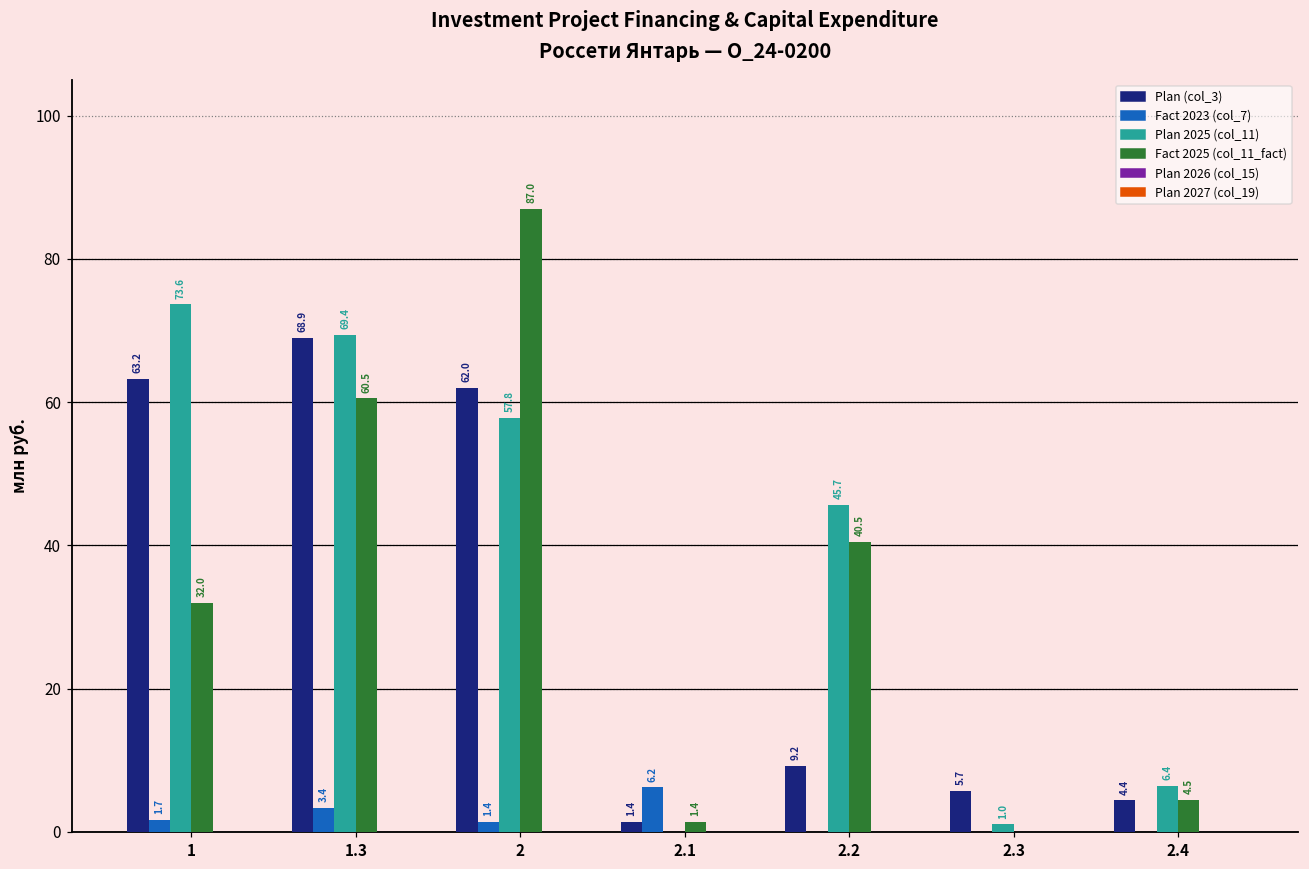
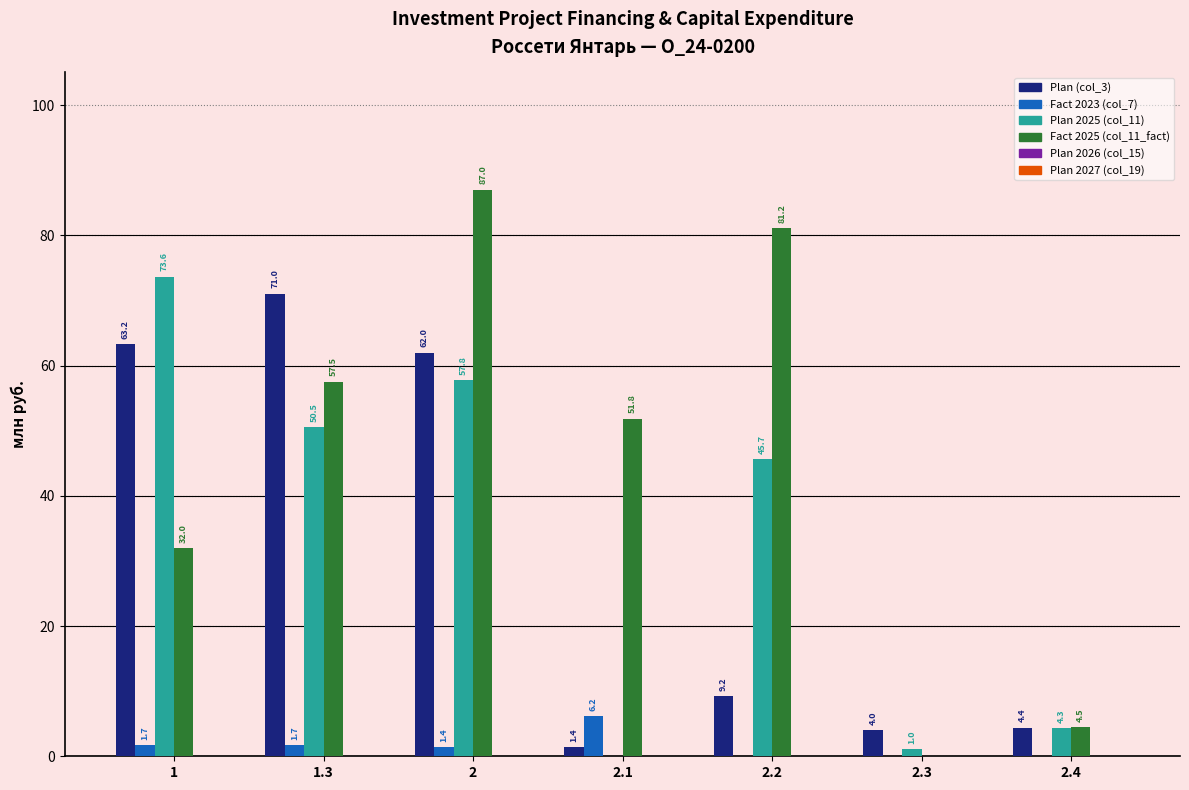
  {
    "Plan (col_3)": {
      "1": 63.2,
-     "1.3": 68.9,
+     "1.3": 71.0,
      "2": 62.0,
      "2.1": 1.4,
      "2.2": 9.2,
-     "2.3": 5.7,
+     "2.3": 4.0,
      "2.4": 4.4
    },
    "Fact 2023 (col_7)": {
      "1": 1.7,
-     "1.3": 3.4,
+     "1.3": 1.7,
      "2": 1.4,
      "2.1": 6.2
    },
    "Plan 2025 (col_11)": {
      "1": 73.6,
-     "1.3": 69.4,
+     "1.3": 50.5,
      "2": 57.8,
      "2.2": 45.7,
      "2.3": 1.0,
-     "2.4": 6.4
+     "2.4": 4.3
    },
    "Fact 2025 (col_11_fact)": {
      "1": 32.0,
-     "1.3": 60.5,
+     "1.3": 57.5,
      "2": 87.0,
-     "2.1": 1.4,
-     "2.2": 40.5,
+     "2.1": 51.8,
+     "2.2": 81.2,
      "2.4": 4.5
    },
    "Plan 2026 (col_15)": {
      "1": 0,
      "1.3": 0,
      "2": 0,
      "2.1": 0,
      "2.2": 0,
      "2.3": 0,
      "2.4": 0
    },
    "Plan 2027 (col_19)": {
      "1": 0,
      "1.3": 0,
      "2": 0,
      "2.1": 0,
      "2.2": 0,
      "2.3": 0,
      "2.4": 0
    }
  }
